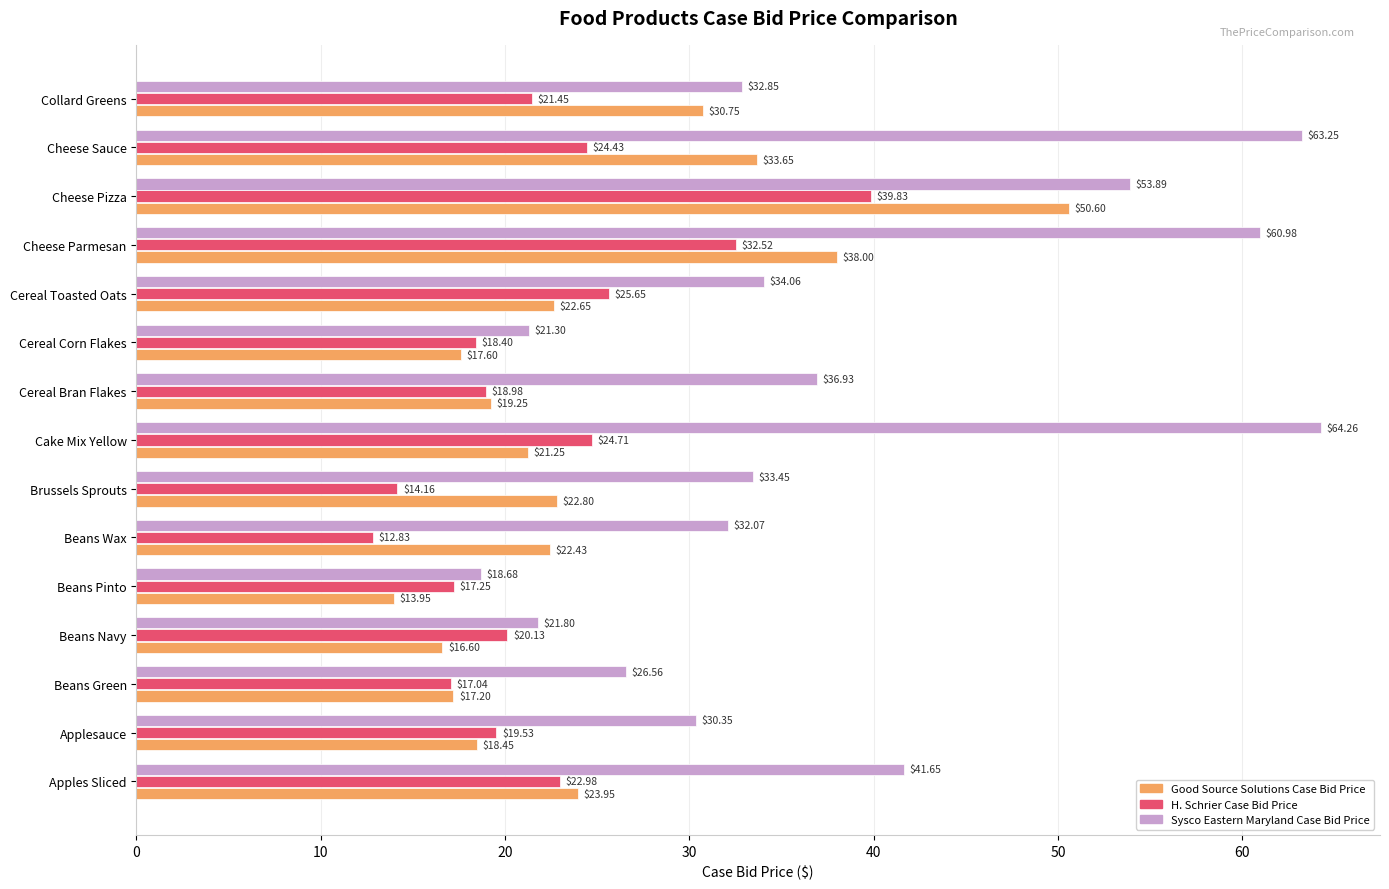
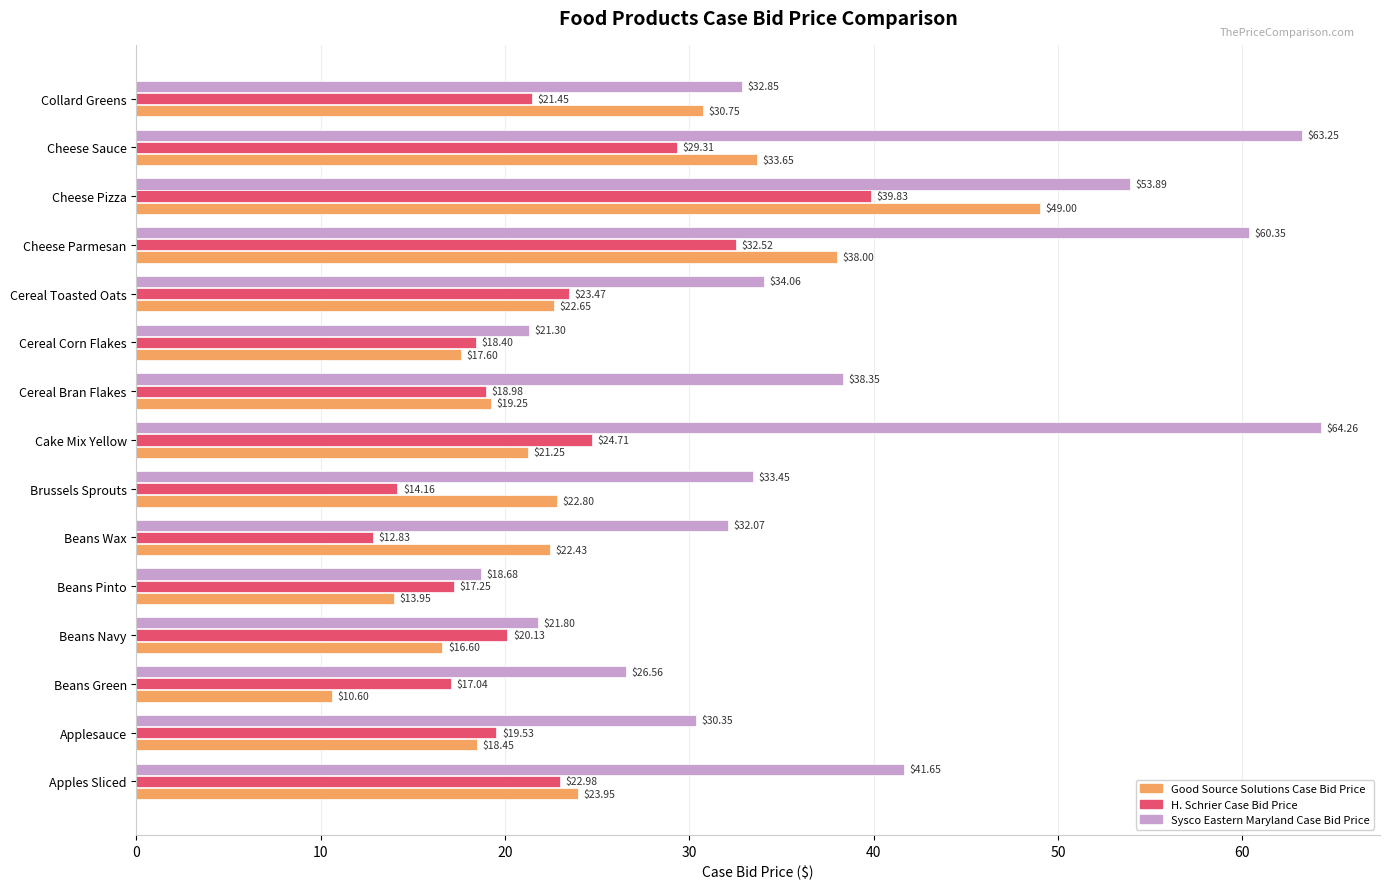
  {
    "Good Source Solutions Case Bid Price": {
      "Collard Greens": "$30.75",
      "Cheese Sauce": "$33.65",
-     "Cheese Pizza": "$50.60",
+     "Cheese Pizza": "$49.00",
      "Cheese Parmesan": "$38.00",
      "Cereal Toasted Oats": "$22.65",
      "Cereal Corn Flakes": "$17.60",
      "Cereal Bran Flakes": "$19.25",
      "Cake Mix Yellow": "$21.25",
      "Brussels Sprouts": "$22.80",
      "Beans Wax": "$22.43",
      "Beans Pinto": "$13.95",
      "Beans Navy": "$16.60",
-     "Beans Green": "$17.20",
+     "Beans Green": "$10.60",
      "Applesauce": "$18.45",
      "Apples Sliced": "$23.95"
    },
    "H. Schrier Case Bid Price": {
      "Collard Greens": "$21.45",
-     "Cheese Sauce": "$24.43",
+     "Cheese Sauce": "$29.31",
      "Cheese Pizza": "$39.83",
      "Cheese Parmesan": "$32.52",
-     "Cereal Toasted Oats": "$25.65",
+     "Cereal Toasted Oats": "$23.47",
      "Cereal Corn Flakes": "$18.40",
      "Cereal Bran Flakes": "$18.98",
      "Cake Mix Yellow": "$24.71",
      "Brussels Sprouts": "$14.16",
      "Beans Wax": "$12.83",
      "Beans Pinto": "$17.25",
      "Beans Navy": "$20.13",
      "Beans Green": "$17.04",
      "Applesauce": "$19.53",
      "Apples Sliced": "$22.98"
    },
    "Sysco Eastern Maryland Case Bid Price": {
      "Collard Greens": "$32.85",
      "Cheese Sauce": "$63.25",
      "Cheese Pizza": "$53.89",
-     "Cheese Parmesan": "$60.98",
+     "Cheese Parmesan": "$60.35",
      "Cereal Toasted Oats": "$34.06",
      "Cereal Corn Flakes": "$21.30",
-     "Cereal Bran Flakes": "$36.93",
+     "Cereal Bran Flakes": "$38.35",
      "Cake Mix Yellow": "$64.26",
      "Brussels Sprouts": "$33.45",
      "Beans Wax": "$32.07",
      "Beans Pinto": "$18.68",
      "Beans Navy": "$21.80",
      "Beans Green": "$26.56",
      "Applesauce": "$30.35",
      "Apples Sliced": "$41.65"
    }
  }
